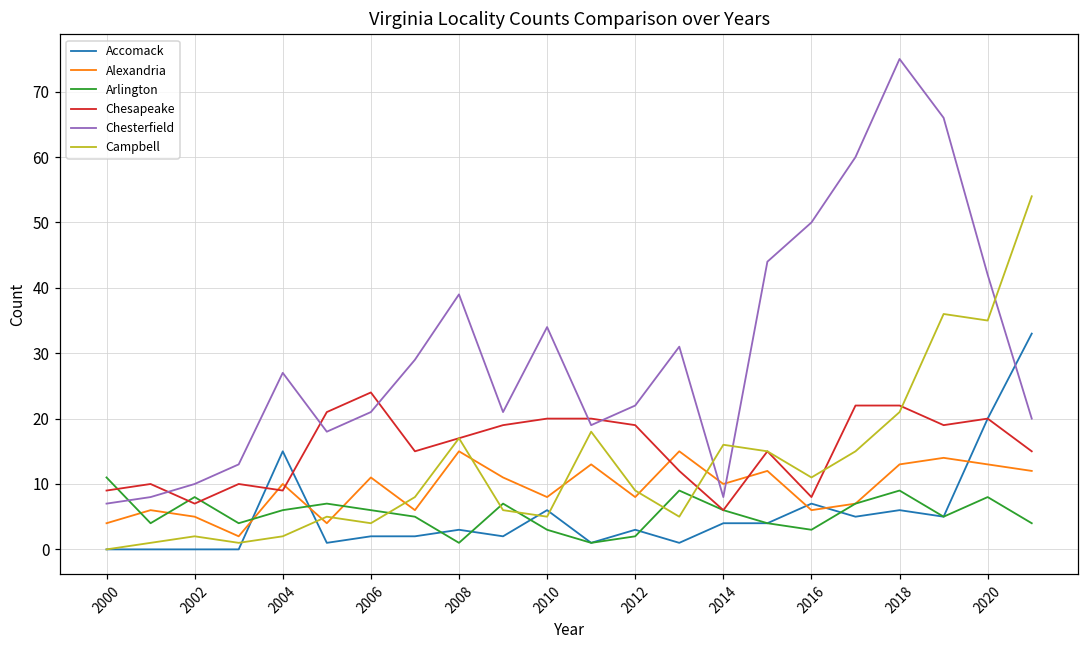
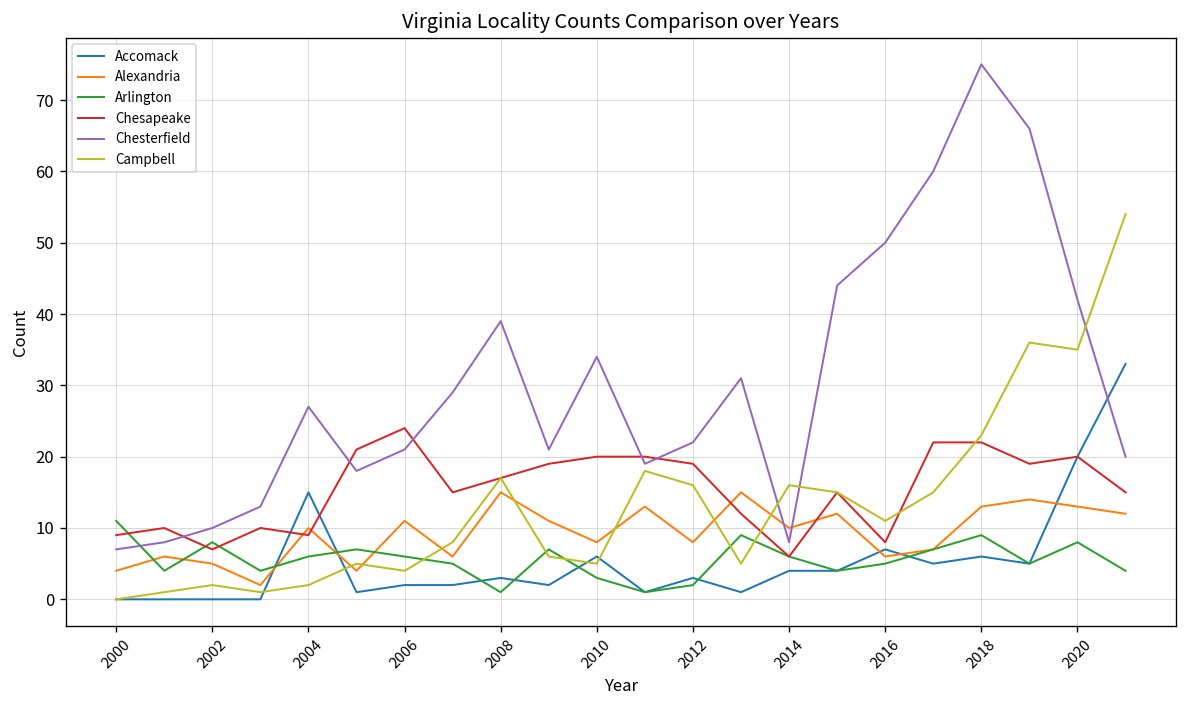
  {
    "Accomack": {
      "2002": 0,
      "2004": 15,
      "2006": 2,
      "2008": 3,
      "2010": 6,
      "2012": 3,
      "2014": 4,
      "2016": 7,
      "2018": 6
    },
    "Alexandria": {
      "2000": 4,
      "2002": 5,
      "2004": 10,
      "2006": 11,
      "2008": 15,
      "2010": 8,
      "2012": 8,
      "2014": 10,
      "2016": 6,
      "2018": 13,
      "2020": 13
    },
    "Arlington": {
      "2000": 11,
      "2002": 8,
      "2004": 6,
      "2006": 6,
      "2008": 1,
      "2010": 3,
      "2012": 2,
-     "2016": 3,
+     "2016": 5,
      "2018": 9,
      "2020": 8
    },
    "Chesapeake": {
      "2000": 9,
      "2002": 7,
      "2004": 9,
      "2006": 24,
      "2010": 20,
      "2012": 19,
      "2016": 8,
      "2018": 22
    },
    "Chesterfield": {
      "2000": 7,
      "2002": 10,
      "2004": 27,
      "2006": 21,
      "2008": 39,
      "2010": 34,
      "2012": 22,
      "2014": 8,
      "2016": 50,
      "2018": 75,
      "2020": 42
    },
    "Campbell": {
      "2002": 2,
      "2004": 2,
      "2006": 4,
      "2010": 5,
-     "2012": 9,
+     "2012": 16,
      "2014": 16,
      "2016": 11,
-     "2018": 21,
+     "2018": 23,
      "2020": 35
    }
  }
